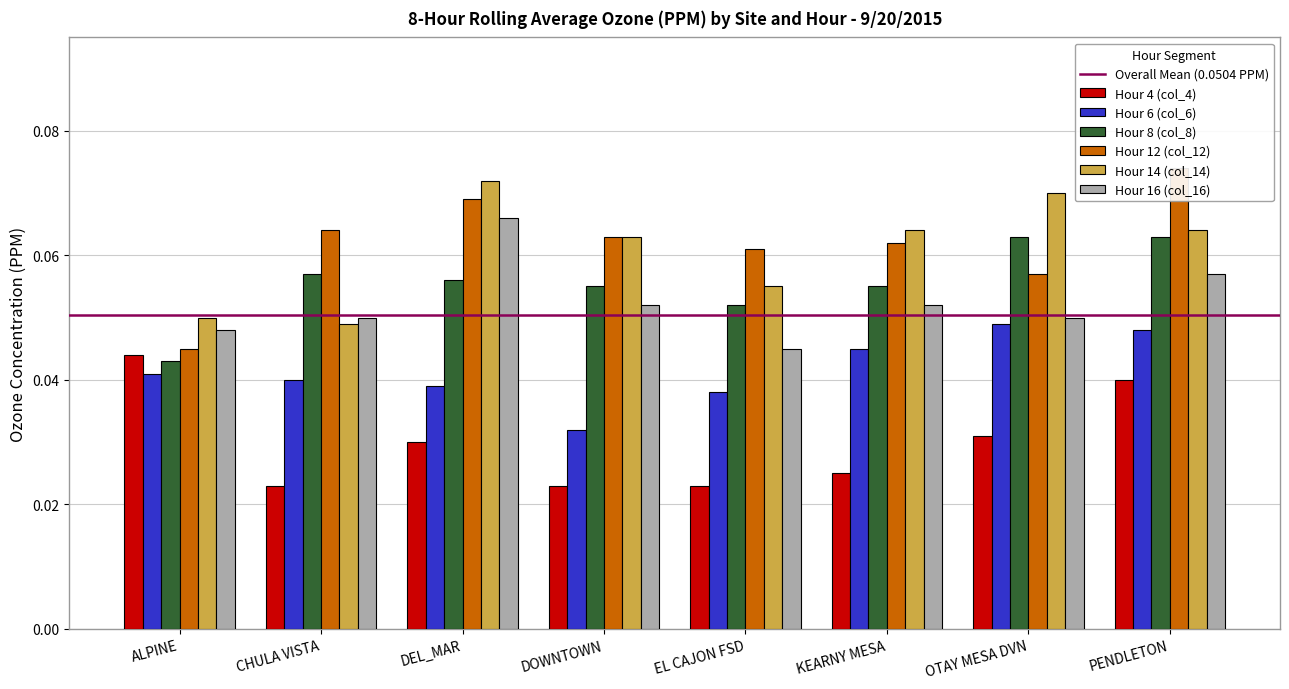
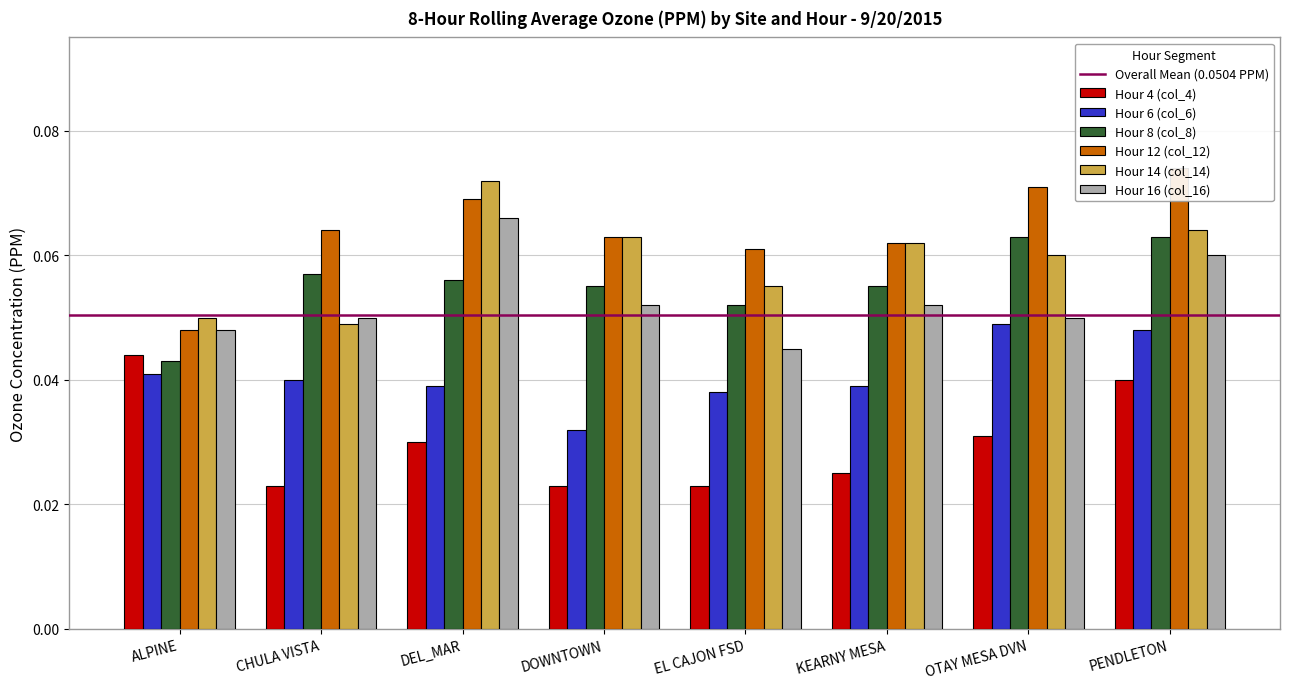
  {
    "Hour 4 (col_4)": {
      "ALPINE": 0.044,
      "CHULA VISTA": 0.023,
      "DEL_MAR": 0.030,
      "DOWNTOWN": 0.023,
      "EL CAJON FSD": 0.023,
      "KEARNY MESA": 0.025,
      "OTAY MESA DVN": 0.031,
      "PENDLETON": 0.040
    },
    "Hour 6 (col_6)": {
      "ALPINE": 0.041,
      "CHULA VISTA": 0.040,
      "DEL_MAR": 0.039,
      "DOWNTOWN": 0.032,
      "EL CAJON FSD": 0.038,
-     "KEARNY MESA": 0.045,
+     "KEARNY MESA": 0.039,
      "OTAY MESA DVN": 0.049,
      "PENDLETON": 0.048
    },
    "Hour 8 (col_8)": {
      "ALPINE": 0.043,
      "CHULA VISTA": 0.057,
      "DEL_MAR": 0.056,
      "DOWNTOWN": 0.055,
      "EL CAJON FSD": 0.052,
      "KEARNY MESA": 0.055,
      "OTAY MESA DVN": 0.063,
      "PENDLETON": 0.063
    },
    "Hour 12 (col_12)": {
-     "ALPINE": 0.045,
+     "ALPINE": 0.048,
      "CHULA VISTA": 0.064,
      "DEL_MAR": 0.069,
      "DOWNTOWN": 0.063,
      "EL CAJON FSD": 0.061,
      "KEARNY MESA": 0.062,
-     "OTAY MESA DVN": 0.057
+     "OTAY MESA DVN": 0.071
    },
    "Hour 14 (col_14)": {
      "ALPINE": 0.050,
      "CHULA VISTA": 0.049,
      "DEL_MAR": 0.072,
      "DOWNTOWN": 0.063,
      "EL CAJON FSD": 0.055,
-     "KEARNY MESA": 0.064,
-     "OTAY MESA DVN": 0.07,
+     "KEARNY MESA": 0.062,
+     "OTAY MESA DVN": 0.06,
      "PENDLETON": 0.064
    },
    "Hour 16 (col_16)": {
      "ALPINE": 0.048,
      "CHULA VISTA": 0.050,
      "DEL_MAR": 0.066,
      "DOWNTOWN": 0.052,
      "EL CAJON FSD": 0.045,
      "KEARNY MESA": 0.052,
      "OTAY MESA DVN": 0.050,
-     "PENDLETON": 0.057
+     "PENDLETON": 0.060
    }
  }
